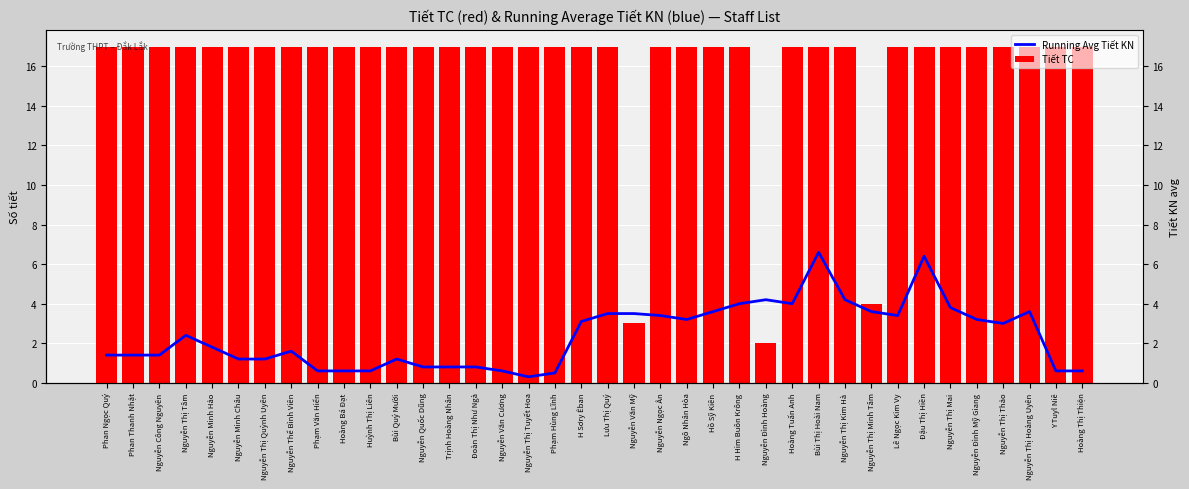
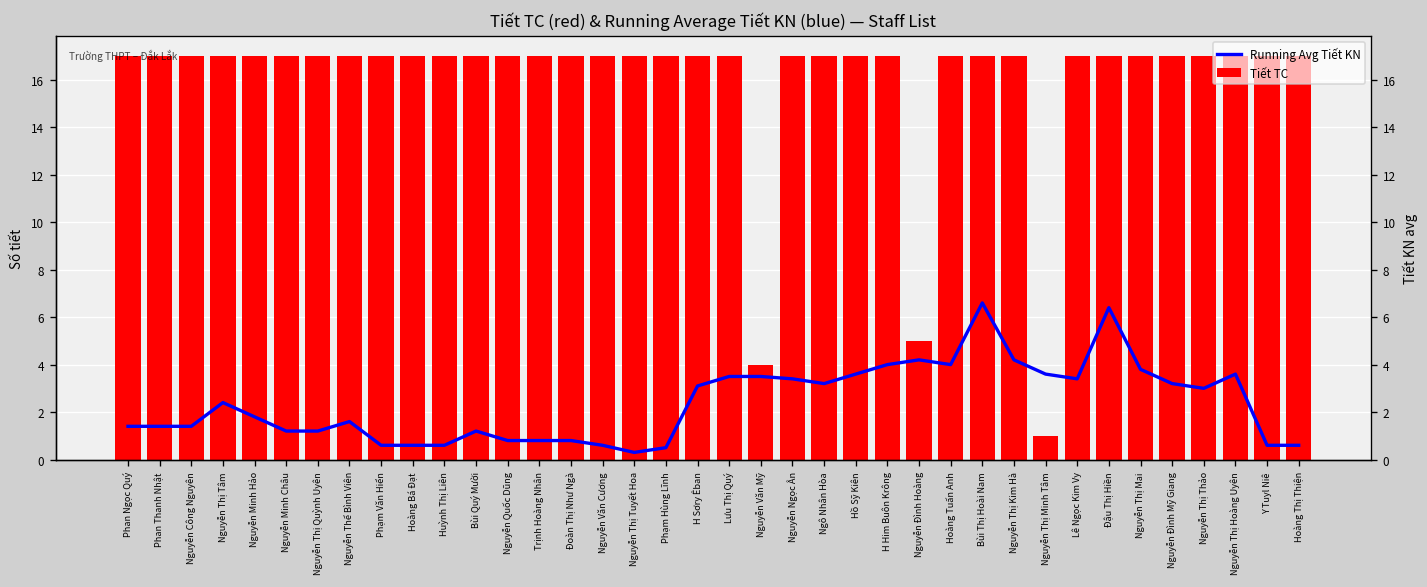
  {
    "Running Avg Tiết KN": {
      "Phan Ngọc Quý": 1.4,
      "Phan Thanh Nhật": 1.4,
      "Nguyễn Công Nguyên": 1.4,
      "Nguyễn Thị Tâm": 2.4,
      "Nguyễn Minh Hảo": 1.8,
      "Nguyễn Minh Châu": 1.2,
      "Nguyễn Thị Quỳnh Uyên": 1.2,
      "Nguyễn Thể Bình Viên": 1.6,
      "Phạm Văn Hiển": 0.6,
      "Hoàng Bá Đạt": 0.6,
      "Huỳnh Thị Liên": 0.6,
      "Bùi Quý Mười": 1.2,
      "Nguyễn Quốc Dũng": 0.8,
      "Trịnh Hoàng Nhân": 0.8,
      "Đoàn Thị Như Ngà": 0.8,
      "Nguyễn Văn Cương": 0.6,
      "Nguyễn Thị Tuyết Hoa": 0.3,
      "Phạm Hùng Lĩnh": 0.5,
      "H Sơry Êban": 3,
      "Lưu Thị Quý": 3.5,
      "Nguyễn Văn Mỹ": 3.5,
      "Nguyễn Ngọc Ân": 3.4,
      "Ngô Nhân Hòa": 3.2,
      "Hồ Sỹ Kiên": 3.6,
      "H Him Buôn Krông": 4,
      "Nguyễn Đình Hoàng": 4.2,
      "Hoàng Tuấn Anh": 4,
      "Bùi Thị Hoài Nam": 6.6,
      "Nguyễn Thị Kim Hà": 4.2,
      "Nguyễn Thị Minh Tâm": 3.6,
      "Lê Ngọc Kim Vy": 3.4,
      "Đậu Thị Hiền": 6.4,
      "Nguyễn Thị Mai": 3.8,
      "Nguyễn Đình Mỹ Giang": 3.2,
      "Nguyễn Thị Thảo": 3,
      "Nguyễn Thị Hoàng Uyên": 3.6,
      "Y Tuyl Niê": 0.6,
      "Hoàng Thị Thiện": 0.6
    },
    "Tiết TC": {
      "Phan Ngọc Quý": 17,
      "Phan Thanh Nhật": 17,
      "Nguyễn Công Nguyên": 17,
      "Nguyễn Thị Tâm": 17,
      "Nguyễn Minh Hảo": 17,
      "Nguyễn Minh Châu": 17,
      "Nguyễn Thị Quỳnh Uyên": 17,
      "Nguyễn Thể Bình Viên": 17,
      "Phạm Văn Hiển": 17,
      "Hoàng Bá Đạt": 17,
      "Huỳnh Thị Liên": 17,
      "Bùi Quý Mười": 17,
      "Nguyễn Quốc Dũng": 17,
      "Trịnh Hoàng Nhân": 17,
      "Đoàn Thị Như Ngà": 17,
      "Nguyễn Văn Cương": 17,
      "Nguyễn Thị Tuyết Hoa": 17,
      "Phạm Hùng Lĩnh": 17,
      "H Sơry Êban": 17,
      "Lưu Thị Quý": 17,
-     "Nguyễn Văn Mỹ": 3,
+     "Nguyễn Văn Mỹ": 4,
      "Nguyễn Ngọc Ân": 17,
      "Ngô Nhân Hòa": 17,
      "Hồ Sỹ Kiên": 17,
      "H Him Buôn Krông": 17,
-     "Nguyễn Đình Hoàng": 2,
+     "Nguyễn Đình Hoàng": 5,
      "Hoàng Tuấn Anh": 17,
      "Bùi Thị Hoài Nam": 17,
      "Nguyễn Thị Kim Hà": 17,
-     "Nguyễn Thị Minh Tâm": 4,
+     "Nguyễn Thị Minh Tâm": 1,
      "Lê Ngọc Kim Vy": 17,
      "Đậu Thị Hiền": 17,
      "Nguyễn Thị Mai": 17,
      "Nguyễn Đình Mỹ Giang": 17,
      "Nguyễn Thị Thảo": 17
    }
  }
